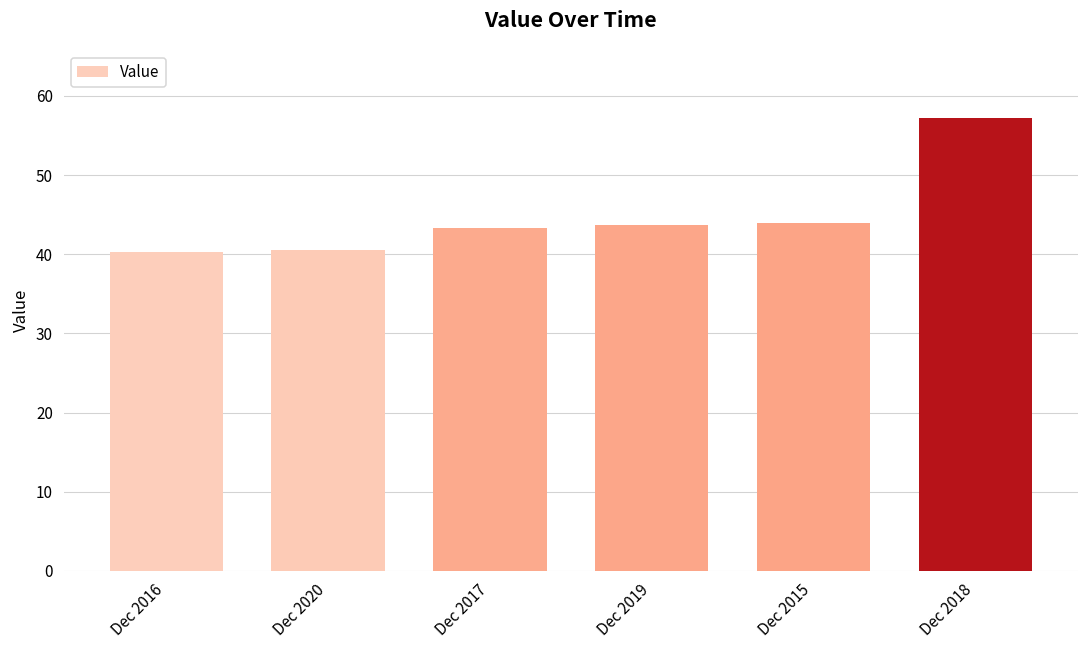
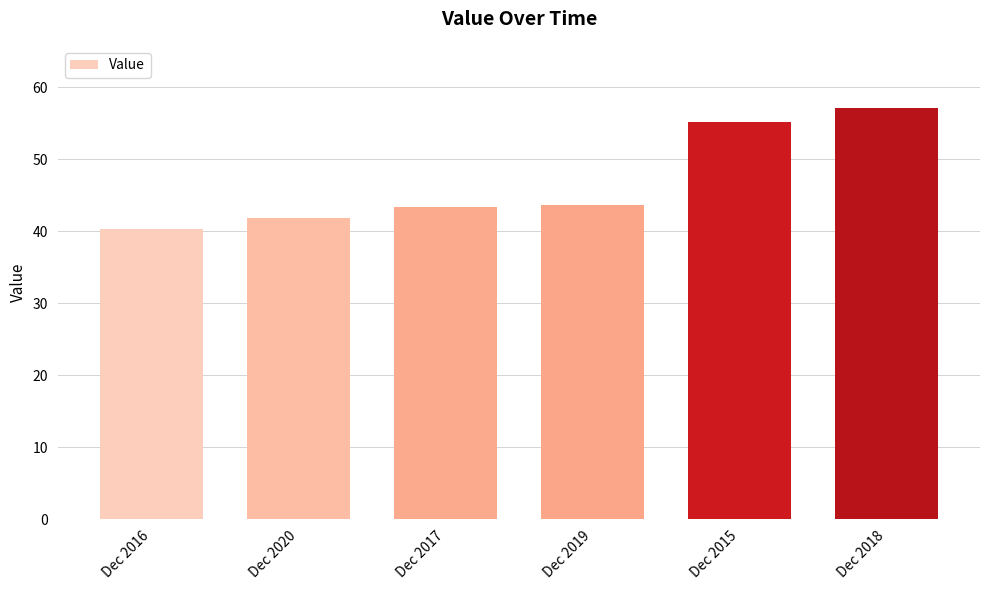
  {
    "Dec 2016": 40,
-   "Dec 2020": 41,
+   "Dec 2020": 42,
    "Dec 2017": 43,
    "Dec 2019": 44,
-   "Dec 2015": 44,
+   "Dec 2015": 55,
    "Dec 2018": 57
  }
